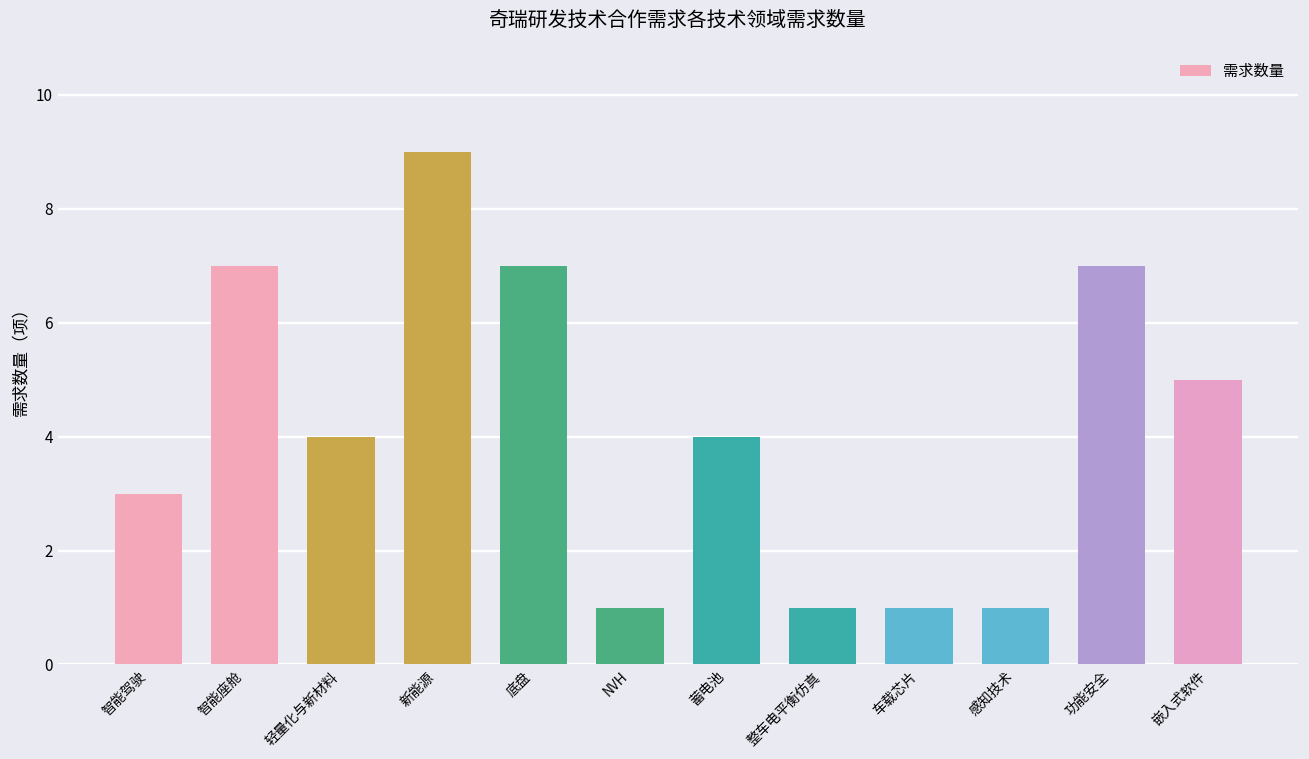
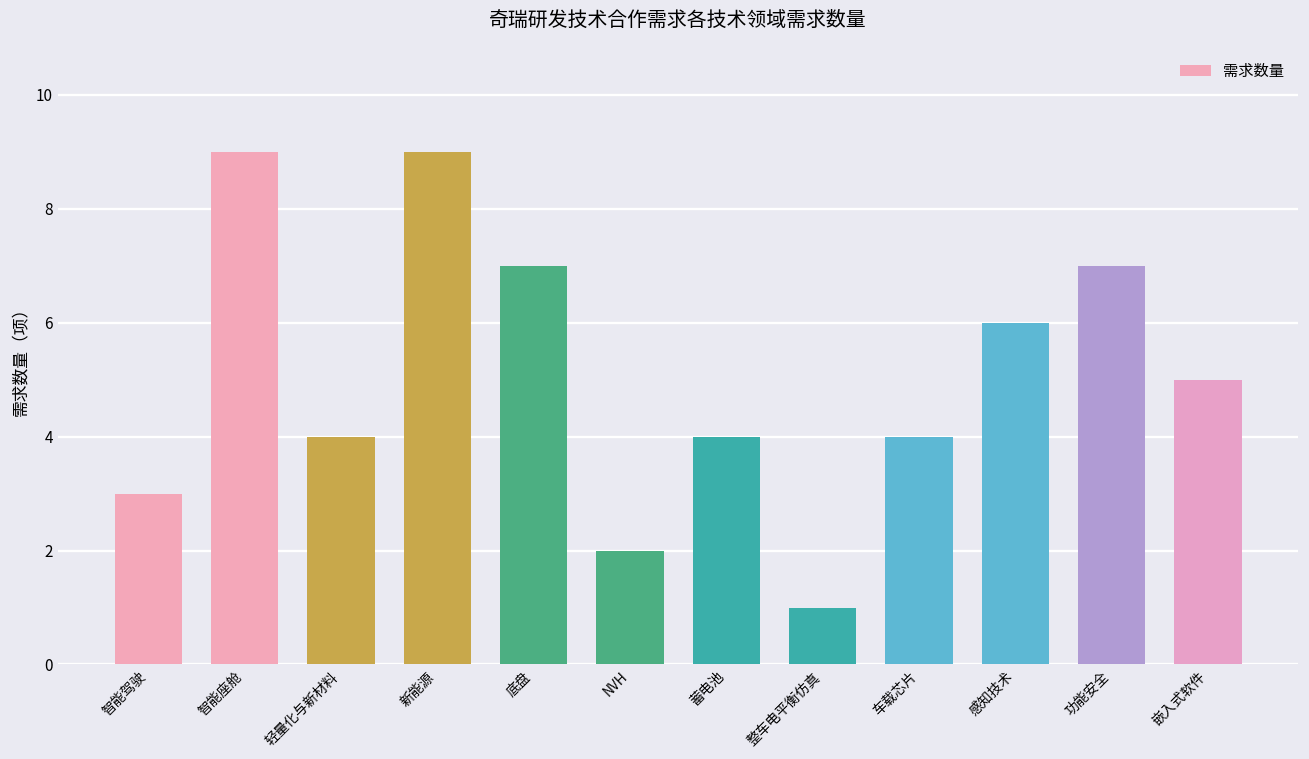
  {
    "智能驾驶": 3,
-   "智能座舱": 7,
+   "智能座舱": 9,
    "轻量化与新材料": 4,
    "新能源": 9,
    "底盘": 7,
-   "NVH": 1,
+   "NVH": 2,
    "蓄电池": 4,
    "整车电平衡仿真": 1,
-   "车载芯片": 1,
-   "感知技术": 1,
+   "车载芯片": 4,
+   "感知技术": 6,
    "功能安全": 7,
    "嵌入式软件": 5
  }
